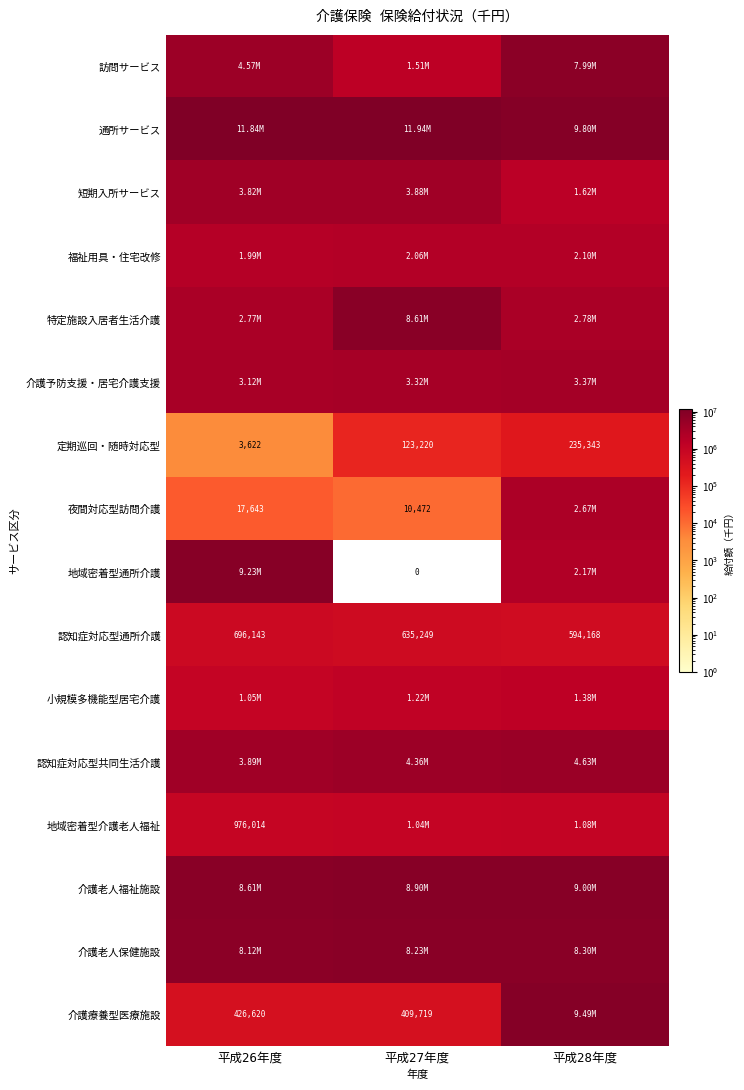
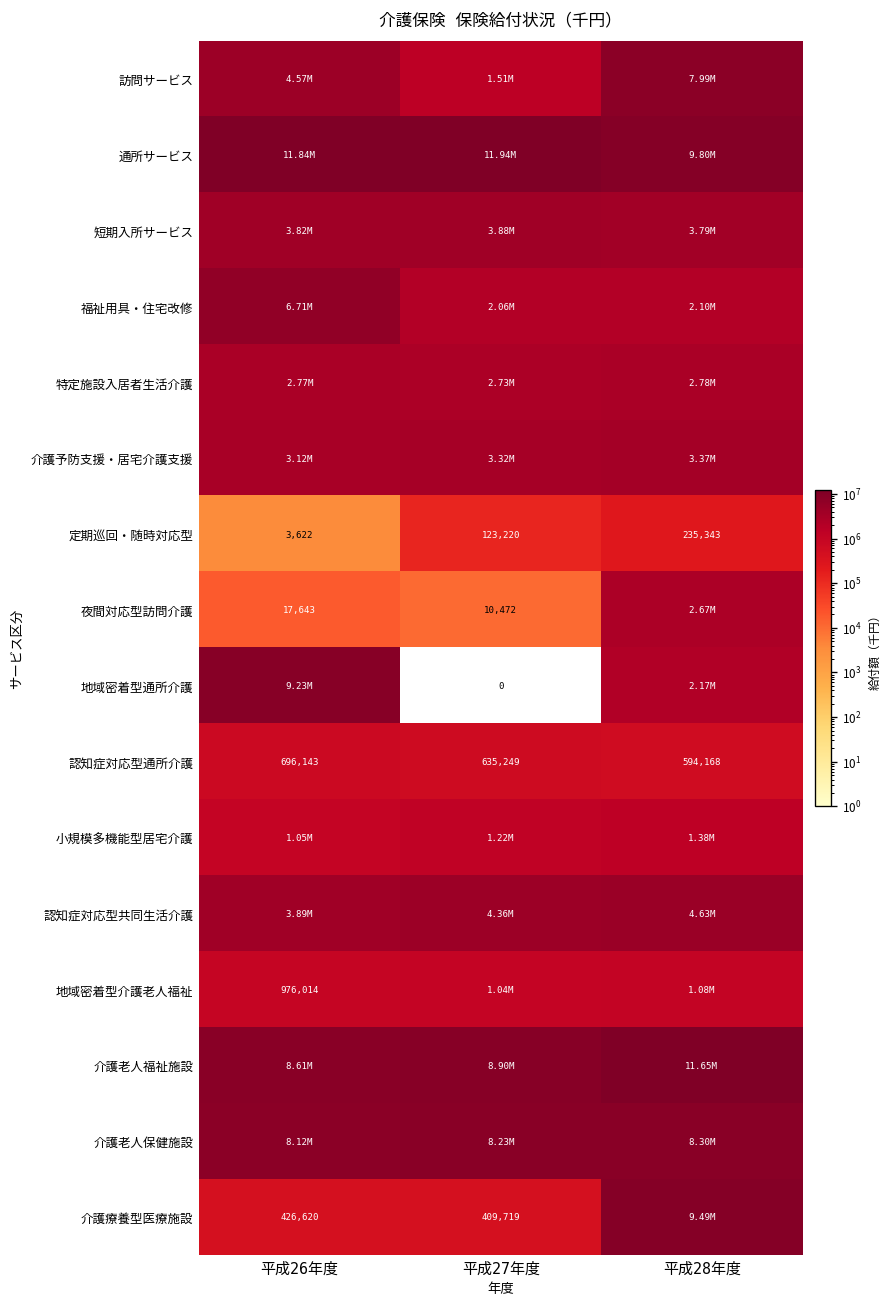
  {
    "訪問サービス": {
      "平成26年度": "4.57M",
      "平成27年度": "1.51M",
      "平成28年度": "7.99M"
    },
    "通所サービス": {
      "平成26年度": "11.84M",
      "平成27年度": "11.94M",
      "平成28年度": "9.80M"
    },
    "短期入所サービス": {
      "平成26年度": "3.82M",
      "平成27年度": "3.88M",
-     "平成28年度": "1.62M"
+     "平成28年度": "3.79M"
    },
    "福祉用具・住宅改修": {
-     "平成26年度": "1.99M",
+     "平成26年度": "6.71M",
      "平成27年度": "2.06M",
      "平成28年度": "2.10M"
    },
    "特定施設入居者生活介護": {
      "平成26年度": "2.77M",
-     "平成27年度": "8.61M",
+     "平成27年度": "2.73M",
      "平成28年度": "2.78M"
    },
    "介護予防支援・居宅介護支援": {
      "平成26年度": "3.12M",
      "平成27年度": "3.32M",
      "平成28年度": "3.37M"
    },
    "定期巡回・随時対応型": {
      "平成26年度": "3,622",
      "平成27年度": "123,220",
      "平成28年度": "235,343"
    },
    "夜間対応型訪問介護": {
      "平成26年度": "17,643",
      "平成27年度": "10,472",
      "平成28年度": "2.67M"
    },
    "地域密着型通所介護": {
      "平成26年度": "9.23M",
      "平成27年度": "0",
      "平成28年度": "2.17M"
    },
    "認知症対応型通所介護": {
      "平成26年度": "696,143",
      "平成27年度": "635,249",
      "平成28年度": "594,168"
    },
    "小規模多機能型居宅介護": {
      "平成26年度": "1.05M",
      "平成27年度": "1.22M",
      "平成28年度": "1.38M"
    },
    "認知症対応型共同生活介護": {
      "平成26年度": "3.89M",
      "平成27年度": "4.36M",
      "平成28年度": "4.63M"
    },
    "地域密着型介護老人福祉": {
      "平成26年度": "976,014",
      "平成27年度": "1.04M",
      "平成28年度": "1.08M"
    },
    "介護老人福祉施設": {
      "平成26年度": "8.61M",
      "平成27年度": "8.90M",
-     "平成28年度": "9.00M"
+     "平成28年度": "11.65M"
    },
    "介護老人保健施設": {
      "平成26年度": "8.12M",
      "平成27年度": "8.23M",
      "平成28年度": "8.30M"
    },
    "介護療養型医療施設": {
      "平成26年度": "426,620",
      "平成27年度": "409,719",
      "平成28年度": "9.49M"
    }
  }
